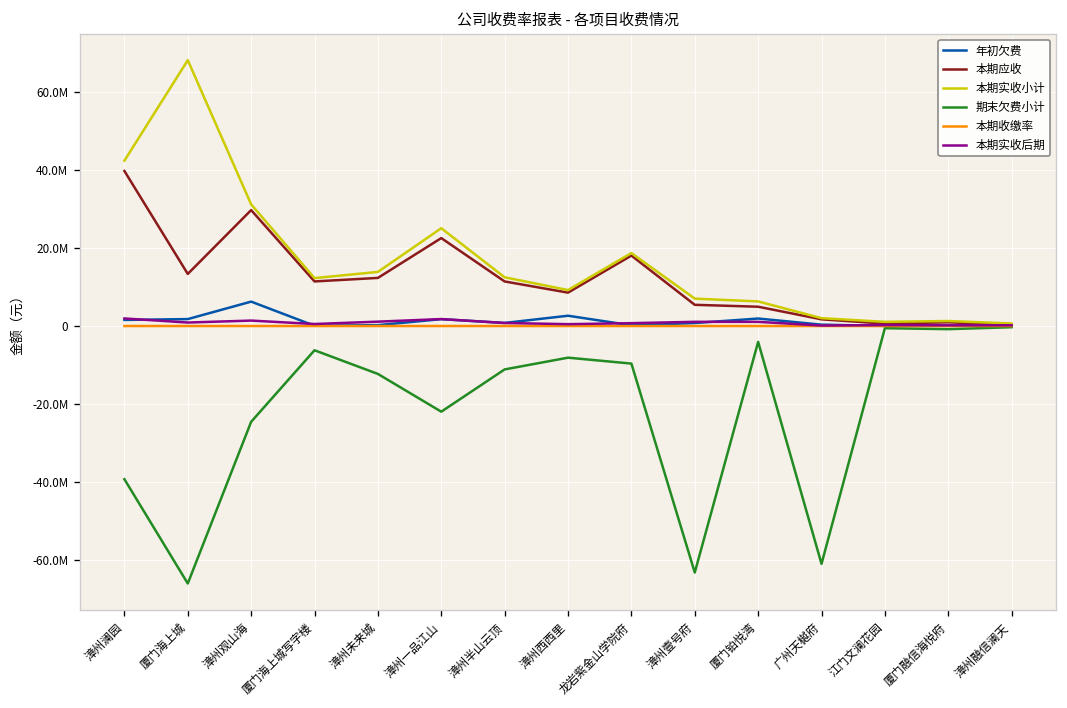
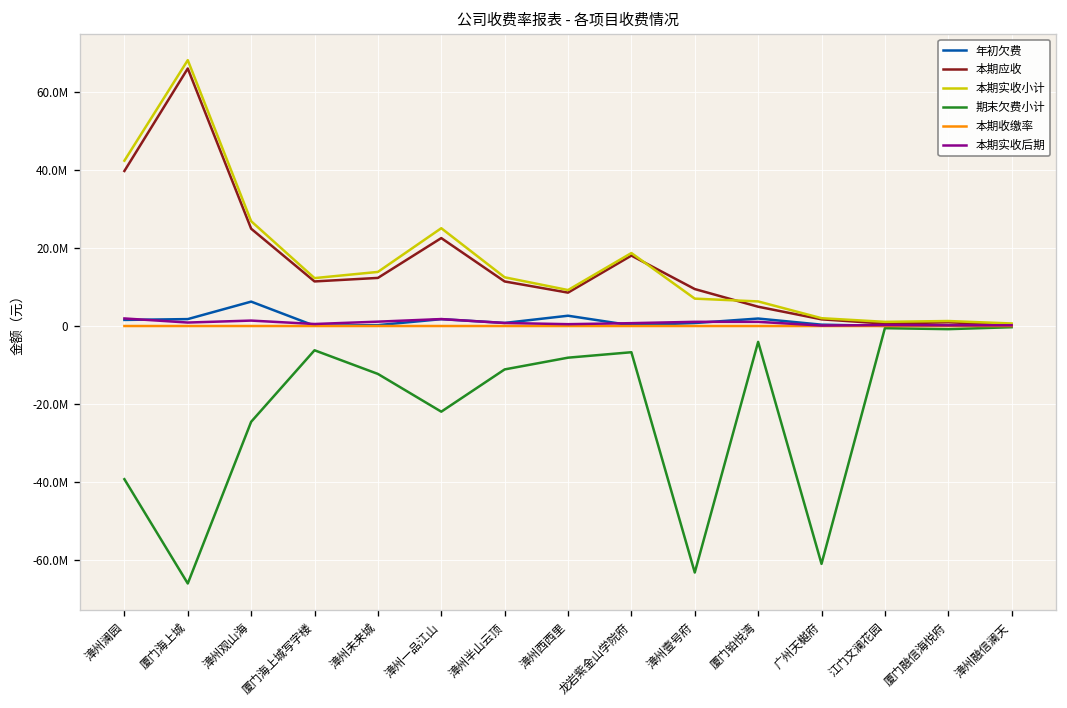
  {
    "年初欠费": {
      "厦门海上城": 2000000,
      "漳州观山海": 6000000,
      "漳州西西里": 3000000,
      "厦门铂悦湾": 2000000
    },
    "本期应收": {
      "漳州澜园": 40000000,
-     "厦门海上城": 13000000,
-     "漳州观山海": 30000000,
+     "厦门海上城": 66000000,
+     "漳州观山海": 25000000,
      "厦门海上城写字楼": 11000000,
      "漳州未来城": 12000000,
      "漳州一品江山": 23000000,
      "漳州半山云顶": 11000000,
-     "漳州壹号府": 5000000,
+     "漳州壹号府": 9000000,
      "厦门铂悦湾": 5000000
    },
    "本期实收小计": {
      "漳州澜园": 42000000,
      "厦门海上城": 68000000,
-     "漳州观山海": 31000000,
+     "漳州观山海": 27000000,
      "厦门海上城写字楼": 12000000,
      "漳州未来城": 14000000,
      "漳州一品江山": 25000000,
      "漳州半山云顶": 12000000,
      "漳州壹号府": 7000000,
      "厦门铂悦湾": 6000000
    },
    "期末欠费小计": {
      "漳州澜园": -39000000,
      "厦门海上城": -66000000,
      "漳州观山海": -25000000,
      "厦门海上城写字楼": -6000000,
      "漳州未来城": -12000000,
      "漳州一品江山": -22000000,
      "漳州半山云顶": -11000000,
      "漳州西西里": -8000000,
-     "龙岩紫金山学院府": -10000000,
+     "龙岩紫金山学院府": -7000000,
      "漳州壹号府": -63000000,
      "厦门铂悦湾": -4000000,
      "广州天樾府": -61000000,
      "厦门融信海悦府": -1000000
    },
    "本期收缴率": {
      "漳州澜园": 0,
      "厦门海上城": 0,
      "漳州观山海": 0,
      "漳州一品江山": 0,
      "厦门铂悦湾": 0
    },
    "本期实收后期": {
      "厦门海上城": 1000000,
      "漳州观山海": 1000000,
      "漳州未来城": 1000000,
      "厦门铂悦湾": 1000000
    }
  }
